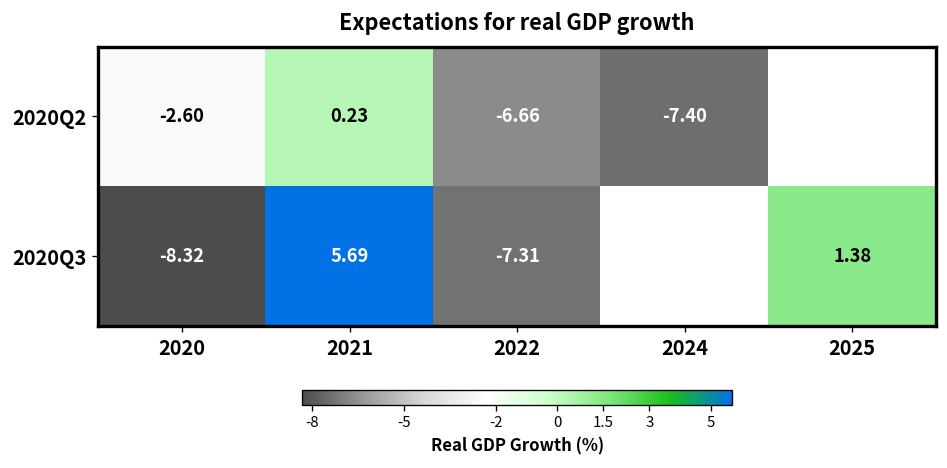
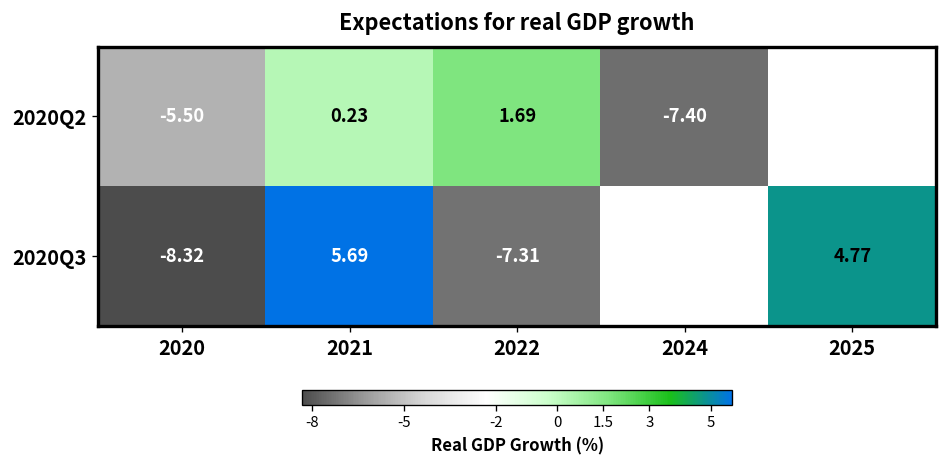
  {
    "2020Q2": {
-     "2020": -2.60,
+     "2020": -5.50,
      "2021": 0.23,
-     "2022": -6.66,
+     "2022": 1.69,
      "2024": -7.40
    },
    "2020Q3": {
      "2020": -8.32,
      "2021": 5.69,
      "2022": -7.31,
-     "2025": 1.38
+     "2025": 4.77
    }
  }
